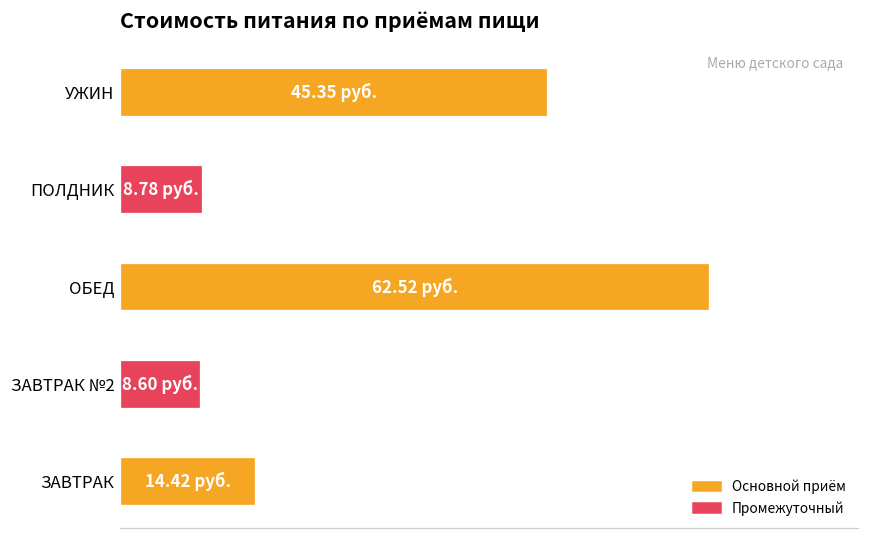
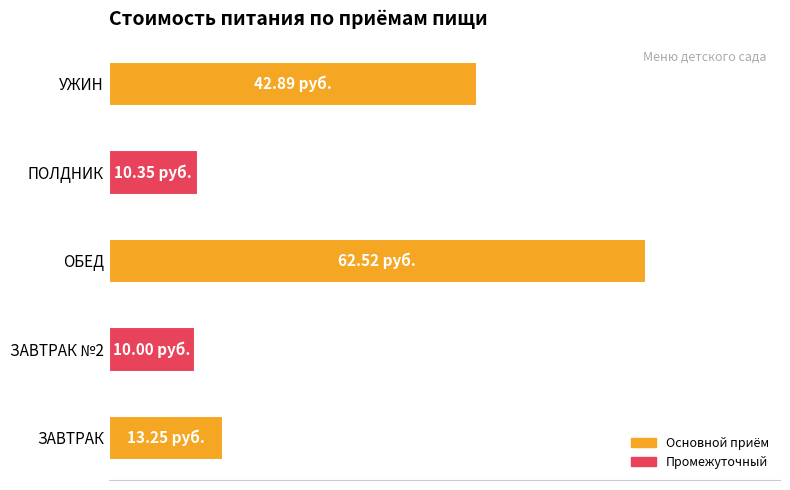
  {
-   "УЖИН": 45.35,
-   "ПОЛДНИК": 8.78,
+   "УЖИН": 42.89,
+   "ПОЛДНИК": 10.35,
    "ОБЕД": 62.52,
-   "ЗАВТРАК №2": 8.60,
-   "ЗАВТРАК": 14.42
+   "ЗАВТРАК №2": 10.00,
+   "ЗАВТРАК": 13.25
  }
